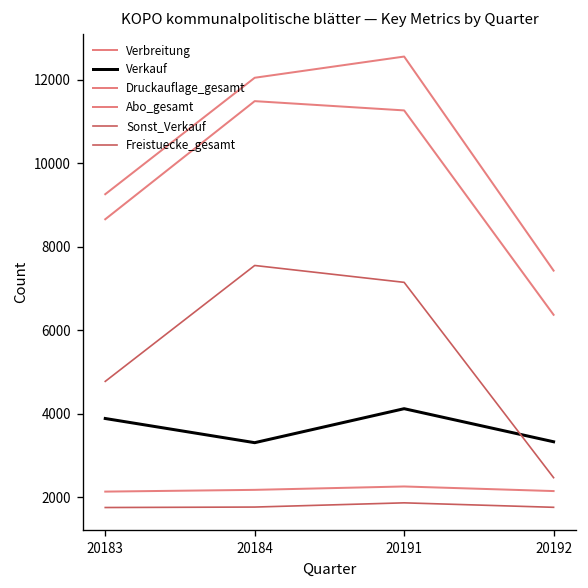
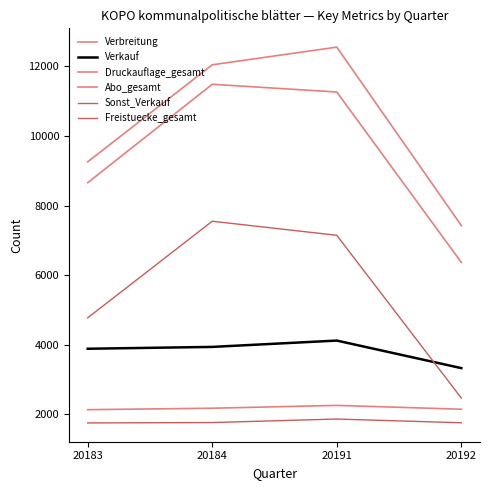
  {
    "Verkauf": {
      "20183": 3900,
-     "20184": 3300,
+     "20184": 3900,
      "20191": 4100,
      "20192": 3300
    }
  }
